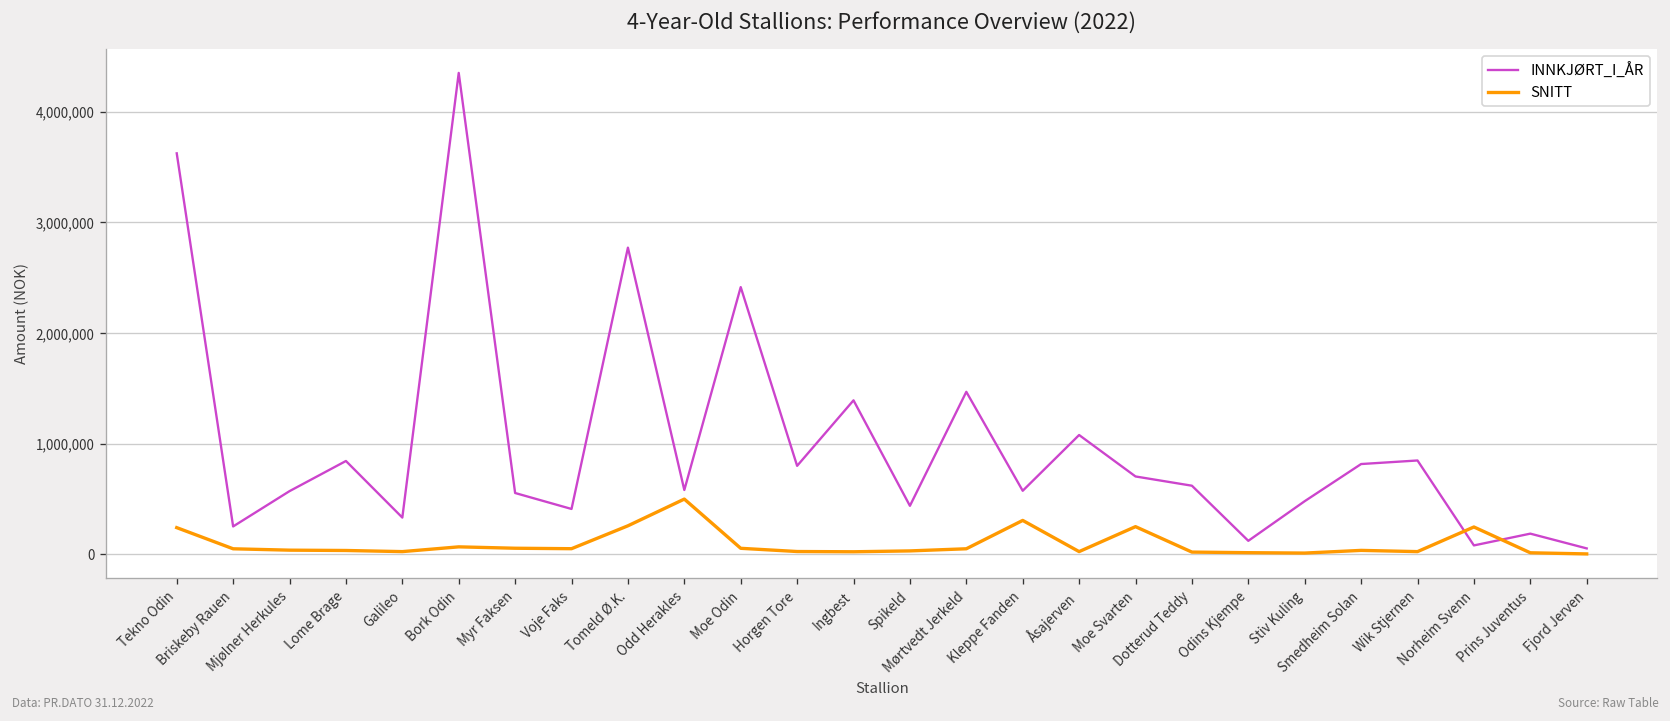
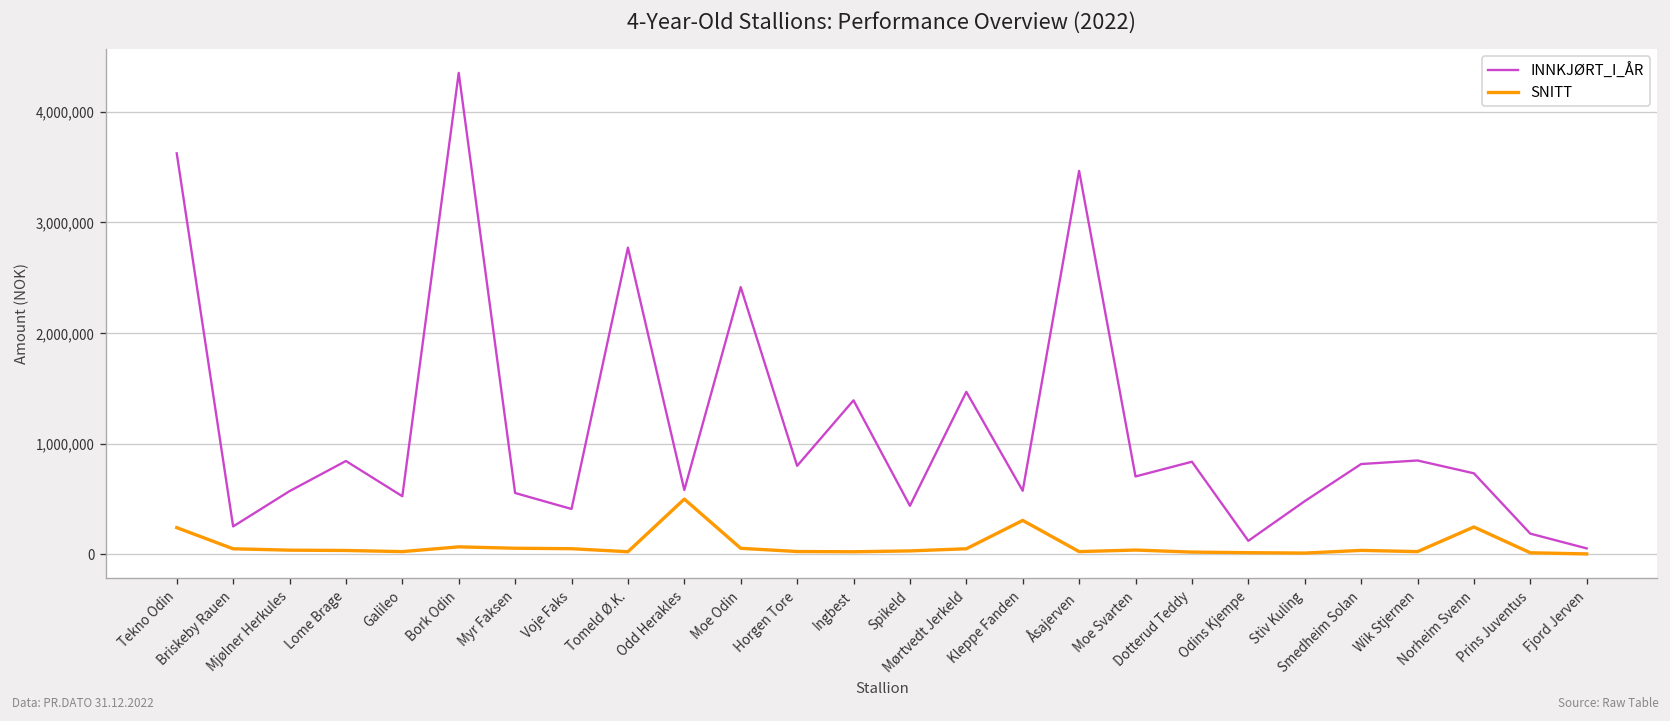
  {
    "INNKJØRT_I_ÅR": {
      "Tekno Odin": "3,600,000",
      "Briskeby Rauen": "300,000",
      "Mjølner Herkules": "600,000",
      "Lome Brage": "800,000",
-     "Galileo": "300,000",
+     "Galileo": "500,000",
      "Bork Odin": "4,400,000",
      "Myr Faksen": "600,000",
      "Voje Faks": "400,000",
      "Tomeld Ø.K.": "2,800,000",
      "Odd Herakles": "600,000",
      "Moe Odin": "2,400,000",
      "Horgen Tore": "800,000",
      "Ingbest": "1,400,000",
      "Spikeld": "400,000",
      "Mørtvedt Jerkeld": "1,500,000",
      "Kleppe Fanden": "600,000",
-     "Åsajerven": "1,100,000",
+     "Åsajerven": "3,500,000",
      "Moe Svarten": "700,000",
-     "Dotterud Teddy": "600,000",
+     "Dotterud Teddy": "800,000",
      "Odins Kjempe": "100,000",
      "Stiv Kuling": "500,000",
      "Smedheim Solan": "800,000",
      "Wik Stjernen": "800,000",
-     "Norheim Svenn": "100,000",
+     "Norheim Svenn": "700,000",
      "Prins Juventus": "200,000",
      "Fjord Jerven": "100,000"
    },
    "SNITT": {
      "Tekno Odin": "200,000",
      "Briskeby Rauen": "100,000",
      "Mjølner Herkules": "0",
      "Lome Brage": "0",
      "Galileo": "0",
      "Bork Odin": "100,000",
      "Myr Faksen": "100,000",
      "Voje Faks": "100,000",
-     "Tomeld Ø.K.": "300,000",
+     "Tomeld Ø.K.": "0",
      "Odd Herakles": "500,000",
      "Moe Odin": "100,000",
      "Horgen Tore": "0",
      "Ingbest": "0",
      "Spikeld": "0",
      "Mørtvedt Jerkeld": "100,000",
      "Kleppe Fanden": "300,000",
      "Åsajerven": "0",
-     "Moe Svarten": "300,000",
+     "Moe Svarten": "0",
      "Dotterud Teddy": "0",
      "Odins Kjempe": "0",
      "Stiv Kuling": "0",
      "Smedheim Solan": "0",
      "Wik Stjernen": "0",
      "Norheim Svenn": "200,000",
      "Prins Juventus": "0",
      "Fjord Jerven": "0"
    }
  }
